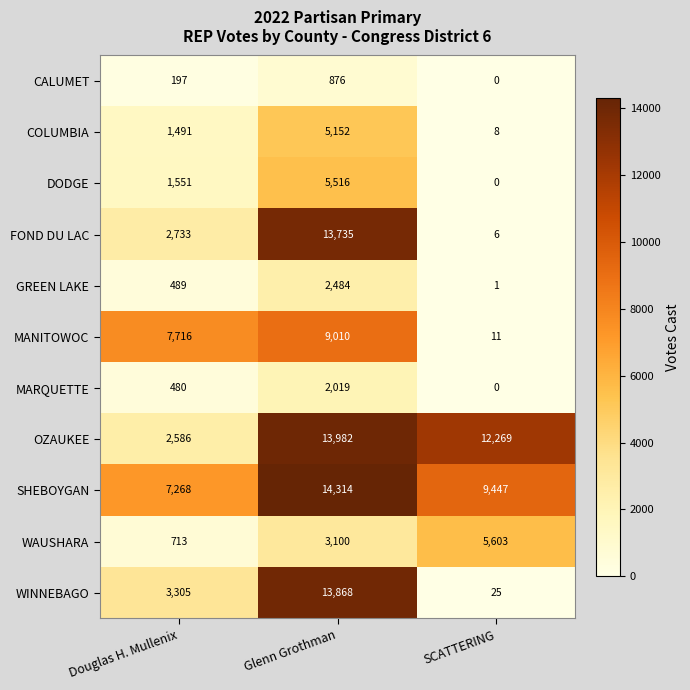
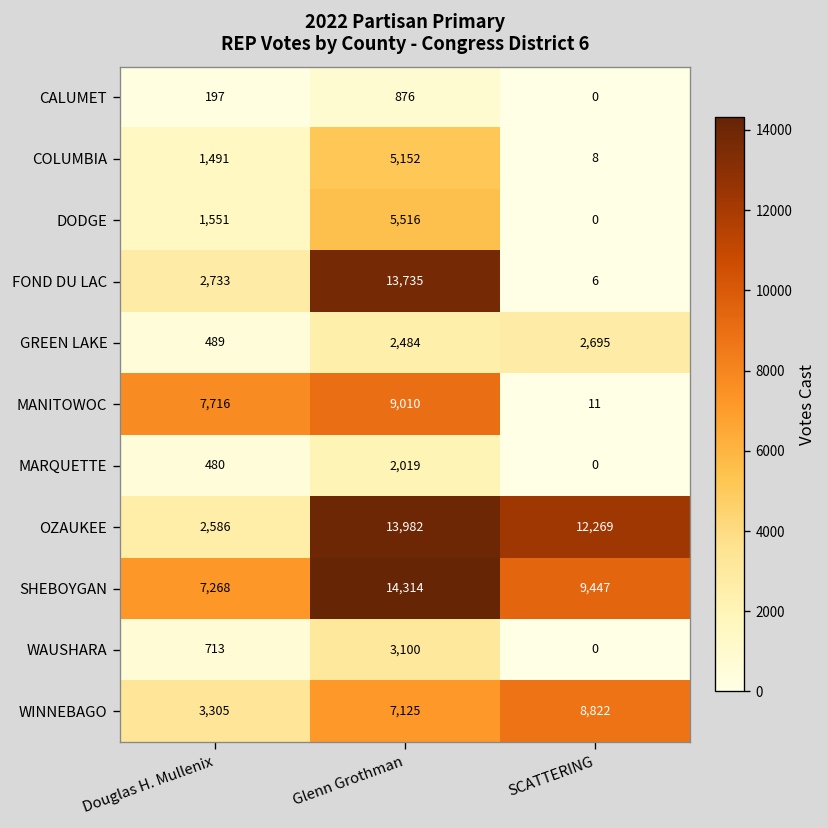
  {
    "CALUMET": {
      "Douglas H. Mullenix": "197",
      "Glenn Grothman": "876",
      "SCATTERING": "0"
    },
    "COLUMBIA": {
      "Douglas H. Mullenix": "1,491",
      "Glenn Grothman": "5,152",
      "SCATTERING": "8"
    },
    "DODGE": {
      "Douglas H. Mullenix": "1,551",
      "Glenn Grothman": "5,516",
      "SCATTERING": "0"
    },
    "FOND DU LAC": {
      "Douglas H. Mullenix": "2,733",
      "Glenn Grothman": "13,735",
      "SCATTERING": "6"
    },
    "GREEN LAKE": {
      "Douglas H. Mullenix": "489",
      "Glenn Grothman": "2,484",
-     "SCATTERING": "1"
+     "SCATTERING": "2,695"
    },
    "MANITOWOC": {
      "Douglas H. Mullenix": "7,716",
      "Glenn Grothman": "9,010",
      "SCATTERING": "11"
    },
    "MARQUETTE": {
      "Douglas H. Mullenix": "480",
      "Glenn Grothman": "2,019",
      "SCATTERING": "0"
    },
    "OZAUKEE": {
      "Douglas H. Mullenix": "2,586",
      "Glenn Grothman": "13,982",
      "SCATTERING": "12,269"
    },
    "SHEBOYGAN": {
      "Douglas H. Mullenix": "7,268",
      "Glenn Grothman": "14,314",
      "SCATTERING": "9,447"
    },
    "WAUSHARA": {
      "Douglas H. Mullenix": "713",
      "Glenn Grothman": "3,100",
-     "SCATTERING": "5,603"
+     "SCATTERING": "0"
    },
    "WINNEBAGO": {
      "Douglas H. Mullenix": "3,305",
-     "Glenn Grothman": "13,868",
-     "SCATTERING": "25"
+     "Glenn Grothman": "7,125",
+     "SCATTERING": "8,822"
    }
  }
